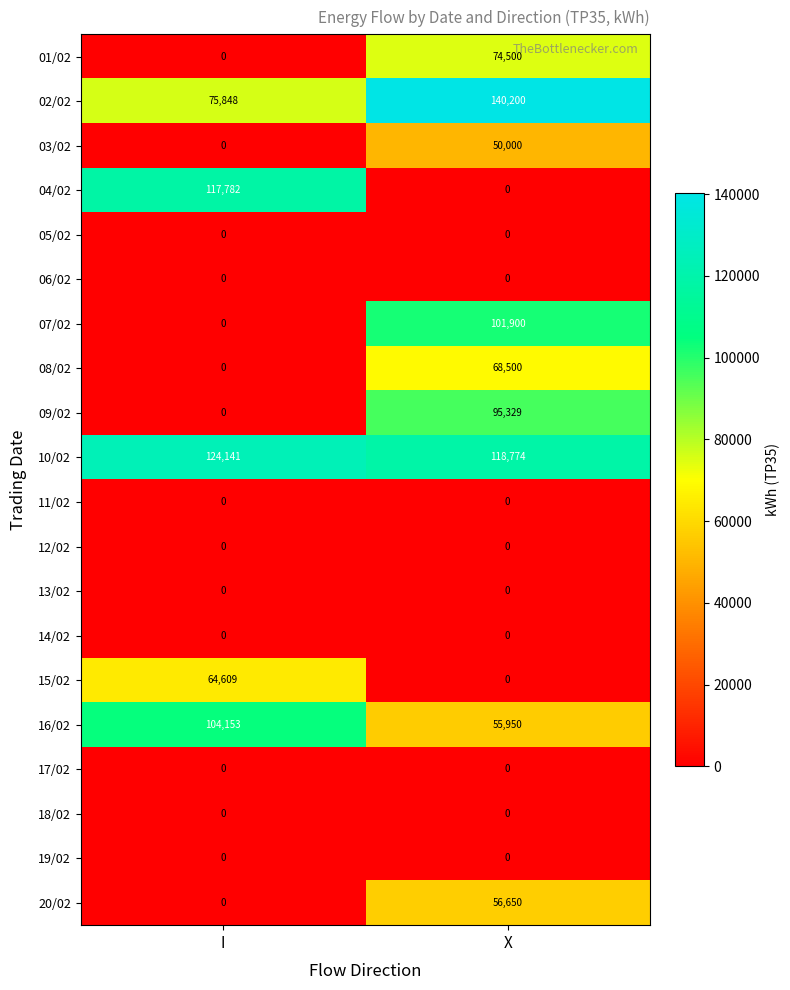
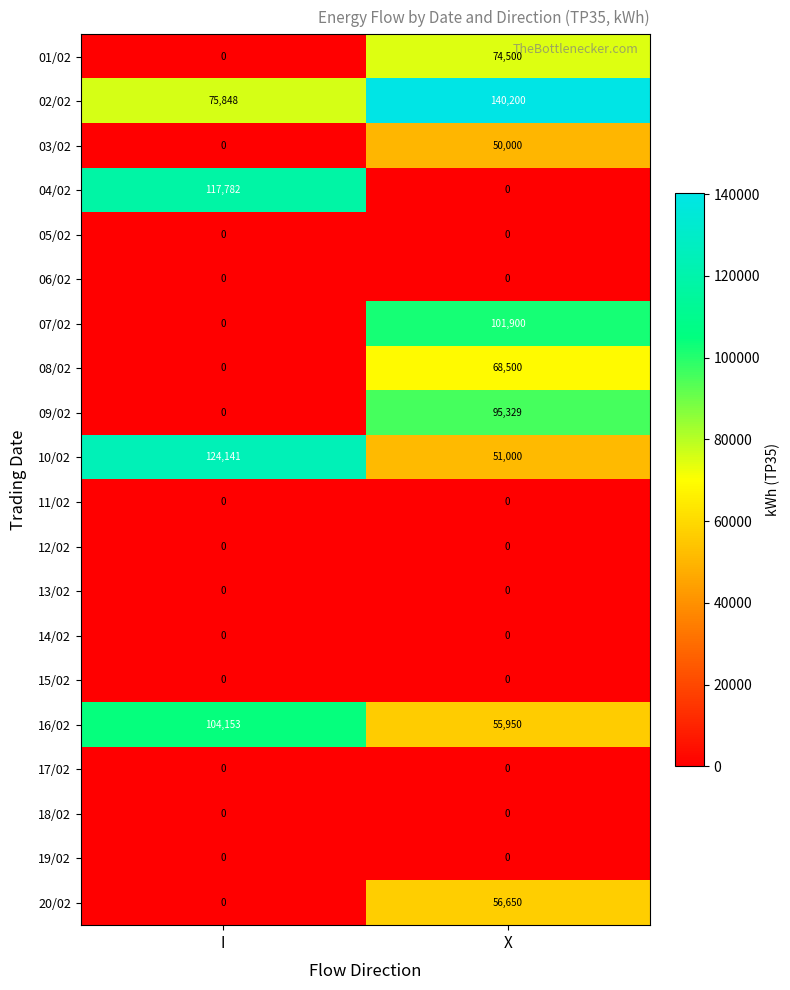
  {
    "01/02": {
      "I": "0"
    },
    "02/02": {
      "I": "75,848",
      "X": "140,200"
    },
    "03/02": {
      "I": "0",
      "X": "50,000"
    },
    "04/02": {
      "I": "117,782",
      "X": "0"
    },
    "05/02": {
      "I": "0",
      "X": "0"
    },
    "06/02": {
      "I": "0",
      "X": "0"
    },
    "07/02": {
      "I": "0",
      "X": "101,900"
    },
    "08/02": {
      "I": "0",
      "X": "68,500"
    },
    "09/02": {
      "I": "0",
      "X": "95,329"
    },
    "10/02": {
      "I": "124,141",
-     "X": "118,774"
+     "X": "51,000"
    },
    "11/02": {
      "I": "0",
      "X": "0"
    },
    "12/02": {
      "I": "0",
      "X": "0"
    },
    "13/02": {
      "I": "0",
      "X": "0"
    },
    "14/02": {
      "I": "0",
      "X": "0"
    },
    "15/02": {
-     "I": "64,609",
+     "I": "0",
      "X": "0"
    },
    "16/02": {
      "I": "104,153",
      "X": "55,950"
    },
    "17/02": {
      "I": "0",
      "X": "0"
    },
    "18/02": {
      "I": "0",
      "X": "0"
    },
    "19/02": {
      "I": "0",
      "X": "0"
    },
    "20/02": {
      "I": "0",
      "X": "56,650"
    }
  }
